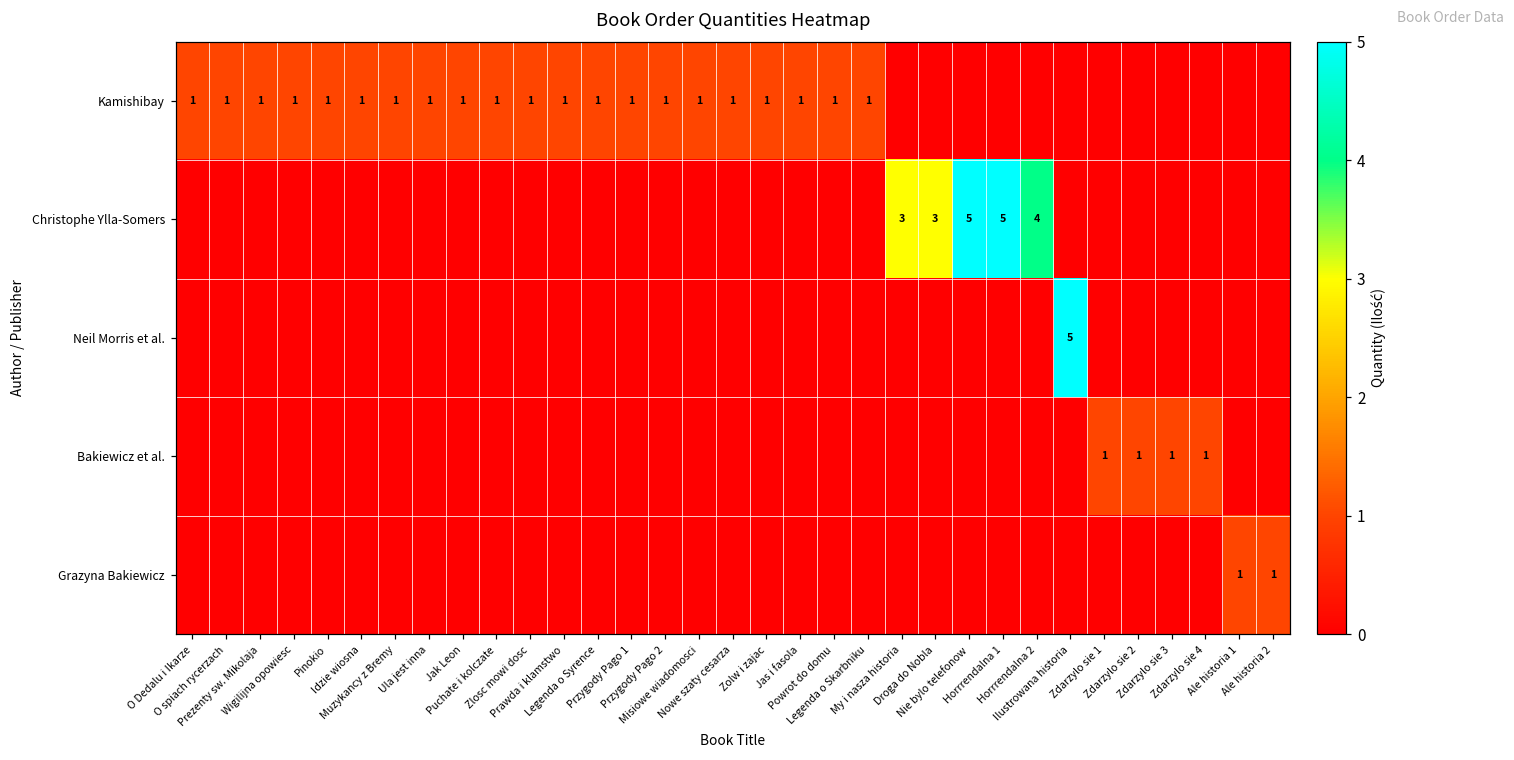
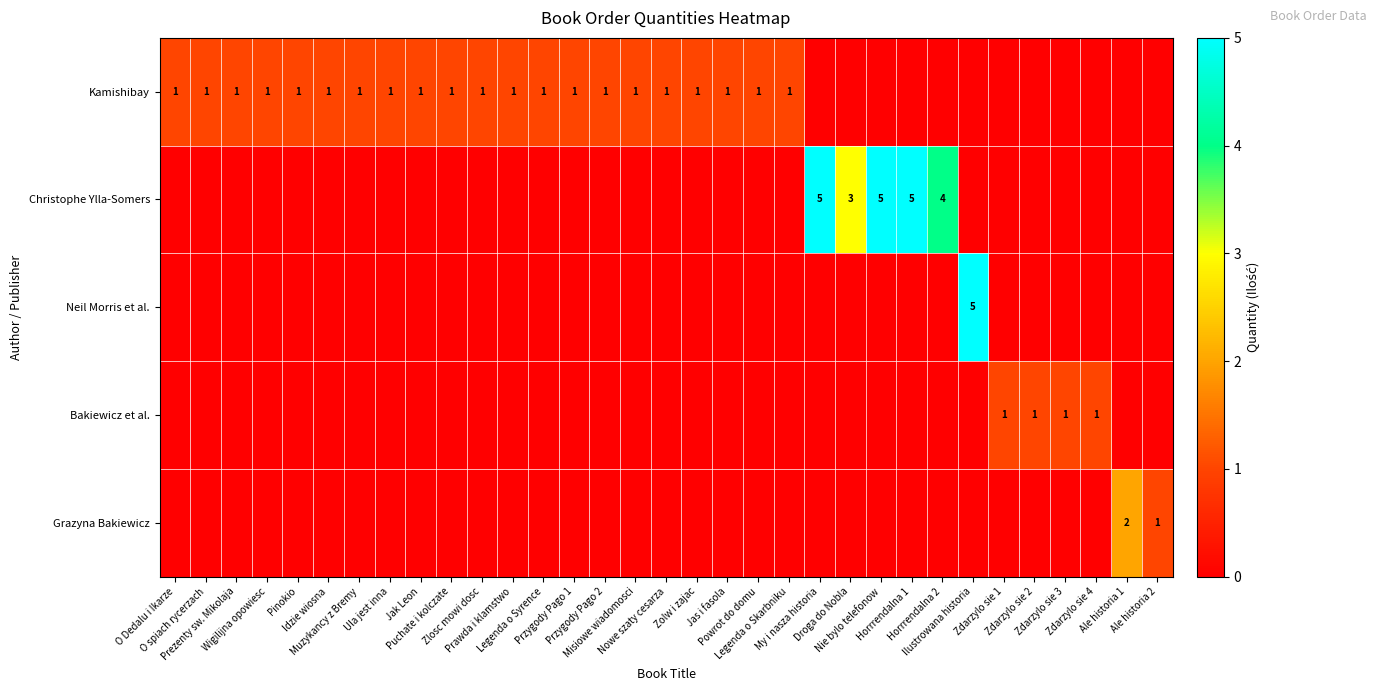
  {
    "Kamishibay": {
      "O Dedalu i Ikarze": 1,
      "O spiach rycerzach": 1,
      "Prezenty sw. Mikolaja": 1,
      "Wigilijna opowiesc": 1,
      "Pinokio": 1,
      "Idzie wiosna": 1,
      "Muzykancy z Bremy": 1,
      "Ula jest inna": 1,
      "Jak Leon": 1,
      "Puchate i kolczate": 1,
      "Zlosc mowi dosc": 1,
      "Prawda i klamstwo": 1,
      "Legenda o Syrence": 1,
      "Przygody Pago 1": 1,
      "Przygody Pago 2": 1,
      "Misiowe wiadomosci": 1,
      "Nowe szaty cesarza": 1,
      "Zolw i zajac": 1,
      "Jas i fasola": 1,
      "Powrot do domu": 1,
      "Legenda o Skarbniku": 1
    },
    "Christophe Ylla-Somers": {
-     "My i nasza historia": 3,
+     "My i nasza historia": 5,
      "Droga do Nobla": 3,
      "Nie bylo telefonow": 5,
      "Horrrendalna 1": 5,
      "Horrrendalna 2": 4
    },
    "Neil Morris et al.": {
      "Ilustrowana historia": 5
    },
    "Bakiewicz et al.": {
      "Zdarzylo sie 1": 1,
      "Zdarzylo sie 2": 1,
      "Zdarzylo sie 3": 1,
      "Zdarzylo sie 4": 1
    },
    "Grazyna Bakiewicz": {
-     "Ale historia 1": 1,
+     "Ale historia 1": 2,
      "Ale historia 2": 1
    }
  }
